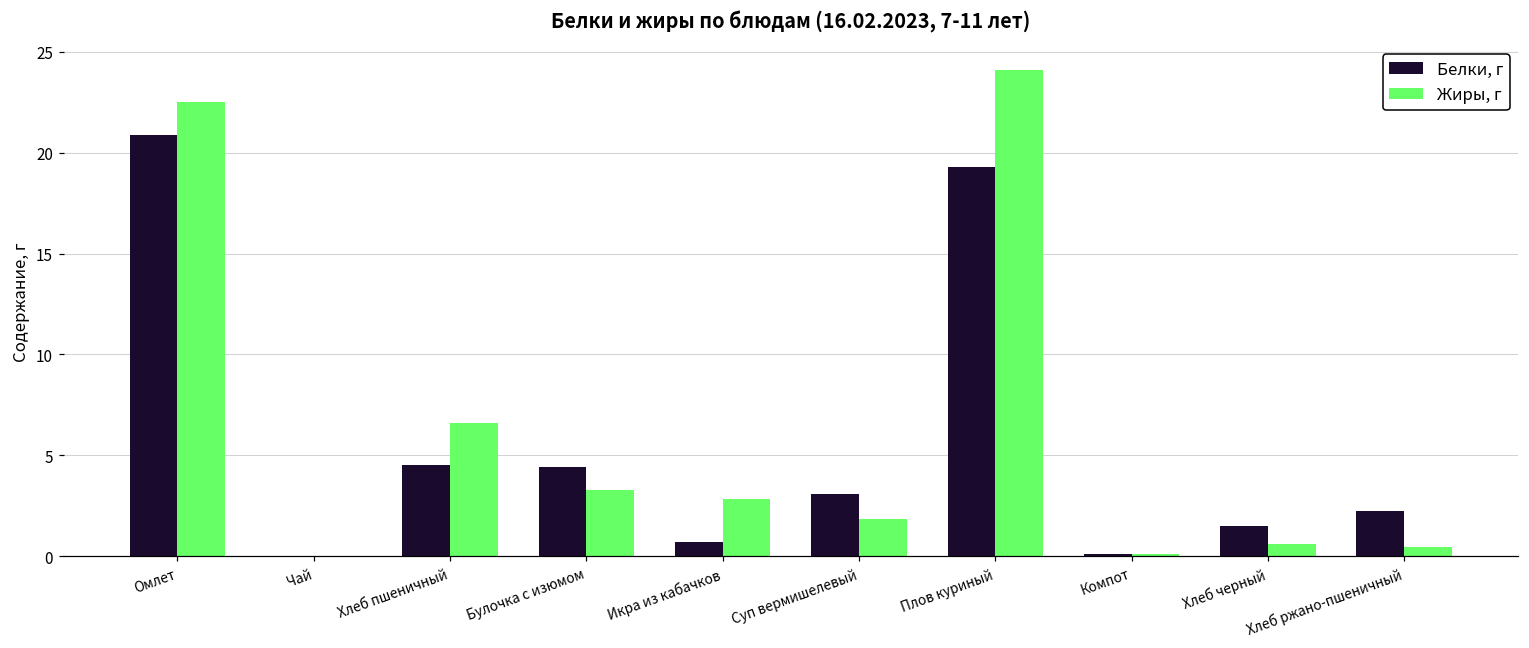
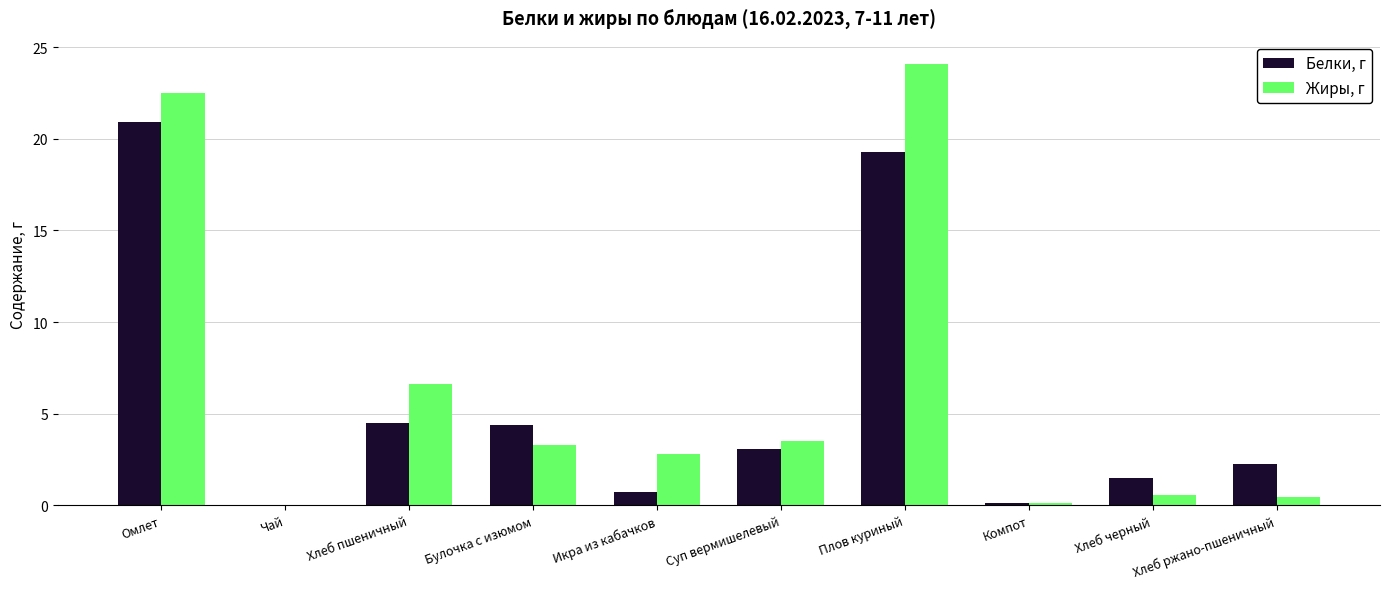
  {
    "Белки, г": {
      "Омлет": 20.9,
      "Чай": 0.0,
      "Хлеб пшеничный": 4.5,
      "Булочка с изюмом": 4.4,
      "Икра из кабачков": 0.7,
      "Суп вермишелевый": 3.1,
      "Плов куриный": 19.3,
      "Хлеб черный": 1.5,
      "Хлеб ржано-пшеничный": 2.2
    },
    "Жиры, г": {
      "Омлет": 22.5,
      "Чай": 0.0,
      "Хлеб пшеничный": 6.6,
      "Булочка с изюмом": 3.3,
      "Икра из кабачков": 2.8,
-     "Суп вермишелевый": 1.8,
+     "Суп вермишелевый": 3.5,
      "Плов куриный": 24.1,
      "Хлеб черный": 0.6,
      "Хлеб ржано-пшеничный": 0.4
    }
  }
